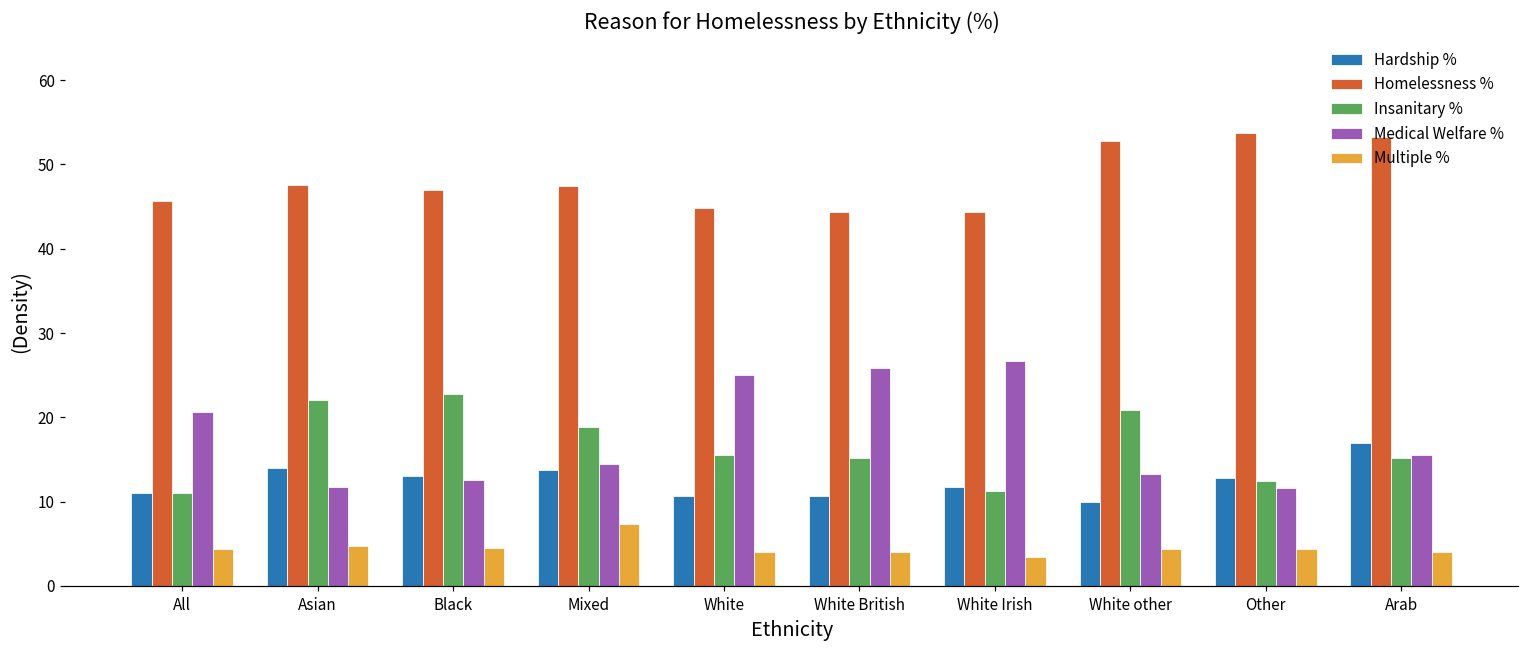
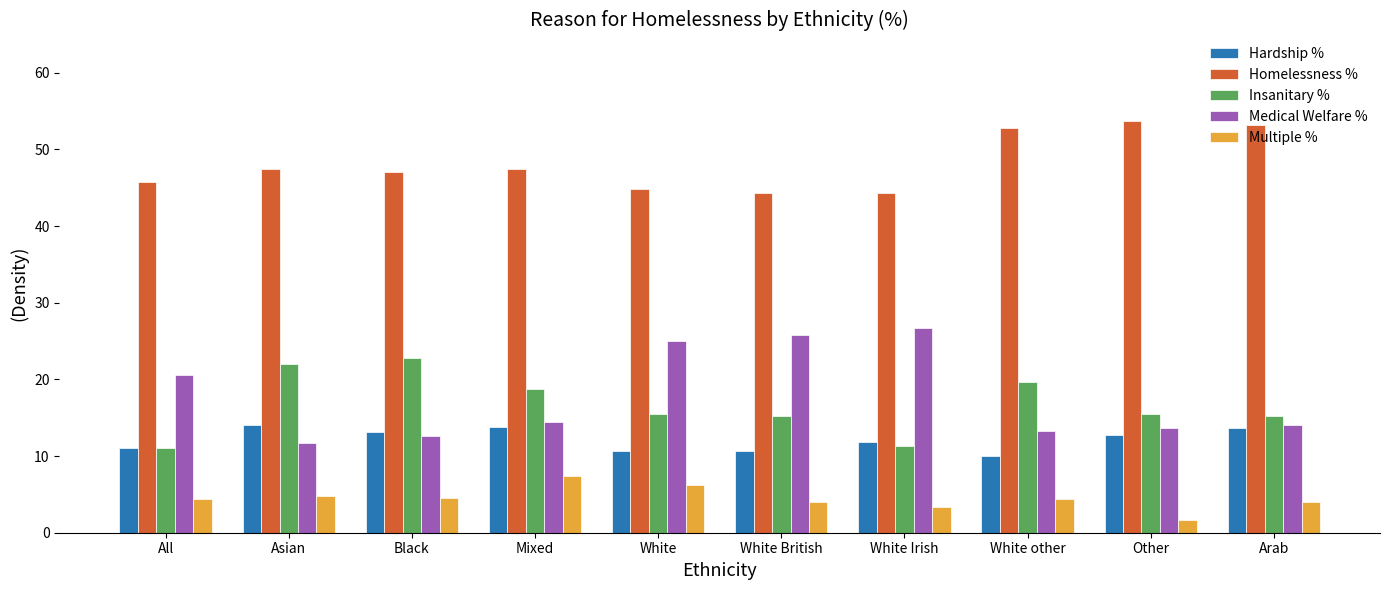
  {
    "Hardship %": {
      "All": 11,
      "Asian": 14,
      "Black": 13,
      "Mixed": 14,
      "White": 11,
      "White British": 11,
      "White Irish": 12,
      "White other": 10,
      "Other": 13,
-     "Arab": 17
+     "Arab": 14
    },
    "Homelessness %": {
      "All": 46,
      "Asian": 48,
      "Black": 47,
      "Mixed": 47,
      "White": 45,
      "White British": 44,
      "White Irish": 44,
      "White other": 53,
      "Other": 54,
      "Arab": 53
    },
    "Insanitary %": {
      "All": 11,
      "Asian": 22,
      "Black": 23,
      "Mixed": 19,
      "White": 16,
      "White British": 15,
      "White Irish": 11,
-     "White other": 21,
-     "Other": 13,
+     "White other": 20,
+     "Other": 16,
      "Arab": 15
    },
    "Medical Welfare %": {
      "All": 21,
      "Asian": 12,
      "Black": 13,
      "Mixed": 15,
      "White": 25,
      "White British": 26,
      "White Irish": 27,
      "White other": 13,
-     "Other": 12,
-     "Arab": 16
+     "Other": 14,
+     "Arab": 14
    },
    "Multiple %": {
      "All": 4,
      "Asian": 5,
      "Black": 5,
      "Mixed": 7,
-     "White": 4,
+     "White": 6,
      "White British": 4,
      "White Irish": 3,
      "White other": 4,
-     "Other": 4,
+     "Other": 2,
      "Arab": 4
    }
  }
